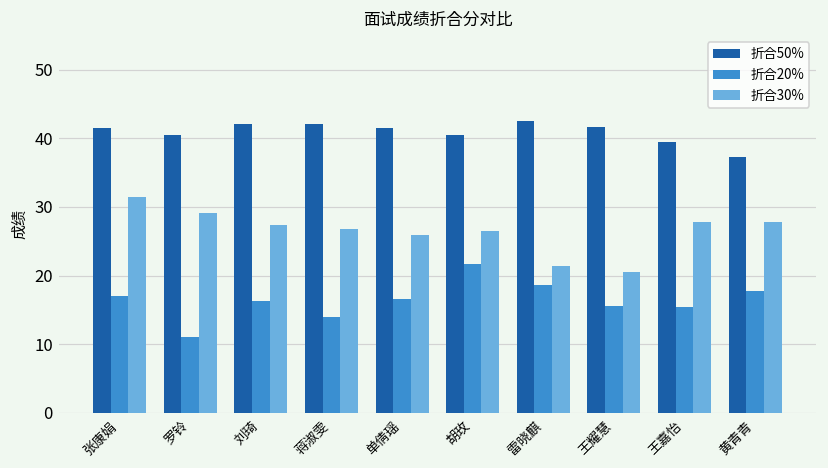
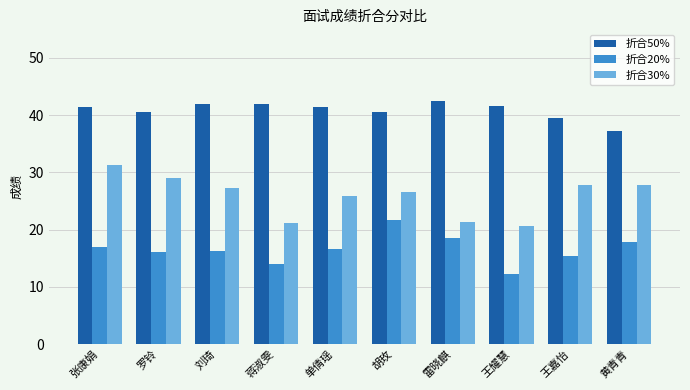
  {
    "折合50%": {
      "张康娟": 42,
      "罗铃": 41,
      "刘琦": 42,
      "蒋淑雯": 42,
      "单倩瑶": 42,
      "胡玫": 41,
      "雷晓麒": 43,
      "王耀慧": 42,
      "王嘉怡": 40,
      "黄青青": 37
    },
    "折合20%": {
      "张康娟": 17,
-     "罗铃": 11,
+     "罗铃": 16,
      "刘琦": 16,
      "蒋淑雯": 14,
      "单倩瑶": 17,
      "胡玫": 22,
      "雷晓麒": 19,
-     "王耀慧": 16,
+     "王耀慧": 12,
      "王嘉怡": 15,
      "黄青青": 18
    },
    "折合30%": {
      "张康娟": 31,
      "罗铃": 29,
      "刘琦": 27,
-     "蒋淑雯": 27,
+     "蒋淑雯": 21,
      "单倩瑶": 26,
      "胡玫": 27,
      "雷晓麒": 21,
      "王耀慧": 21,
      "王嘉怡": 28,
      "黄青青": 28
    }
  }
